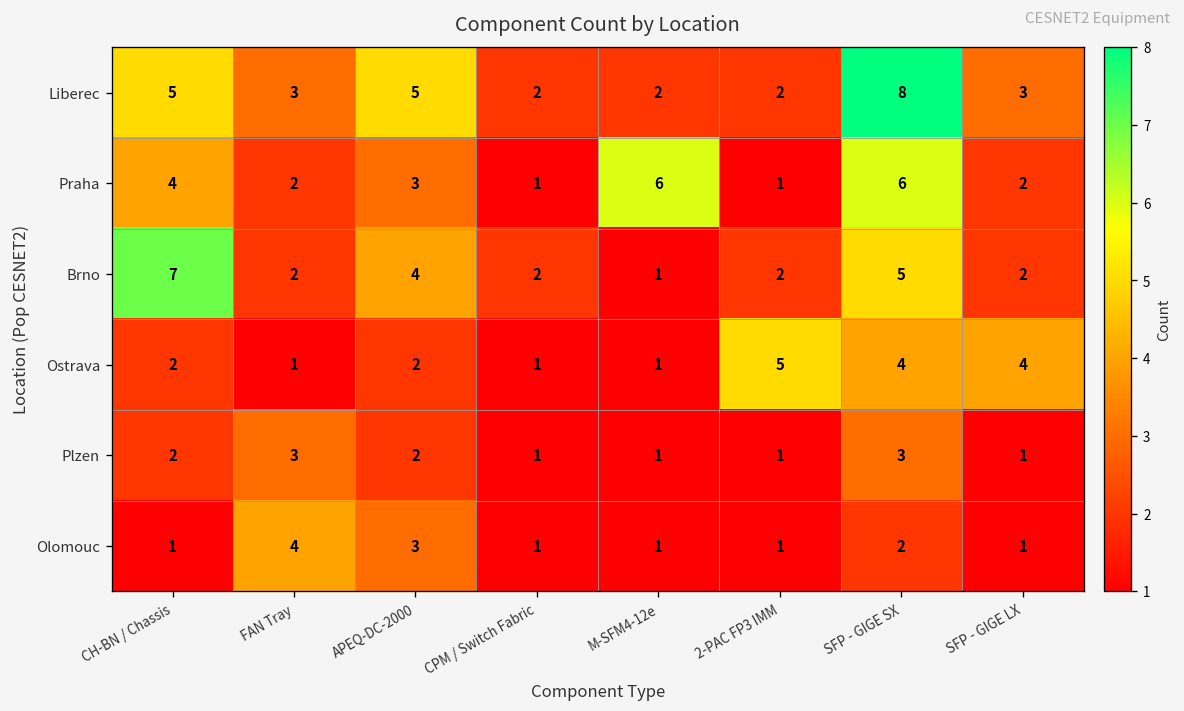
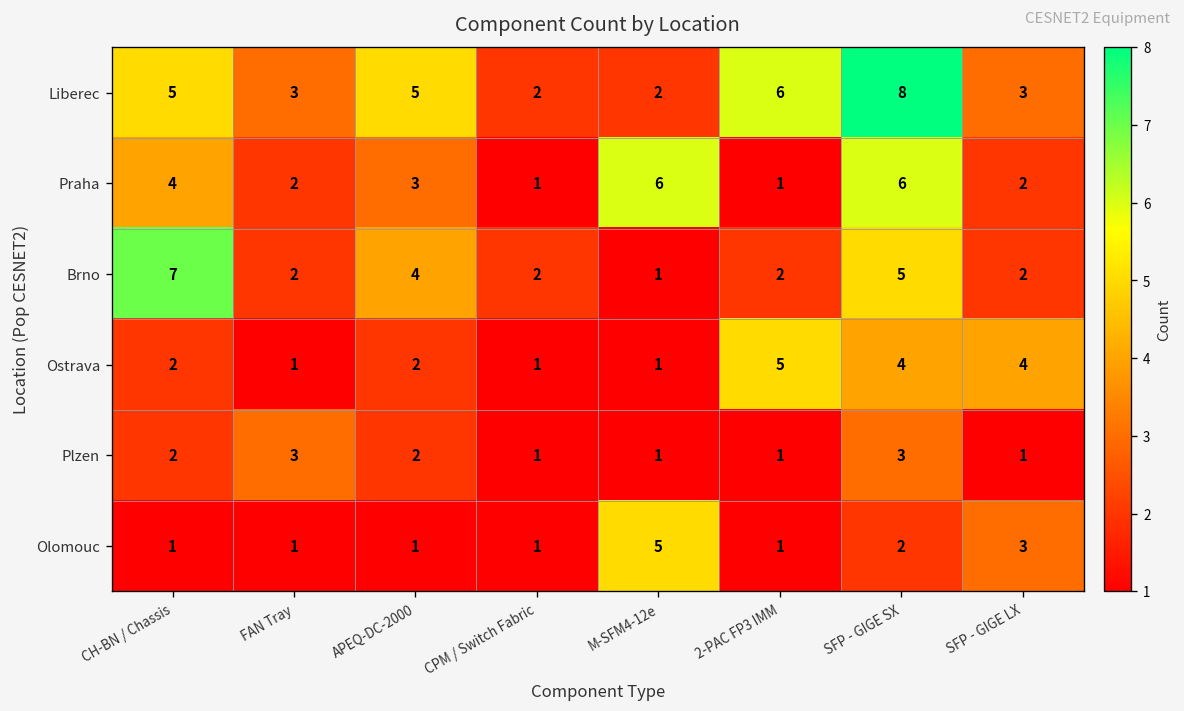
  {
    "Liberec": {
      "CH-BN / Chassis": 5,
      "FAN Tray": 3,
      "APEQ-DC-2000": 5,
      "CPM / Switch Fabric": 2,
      "M-SFM4-12e": 2,
-     "2-PAC FP3 IMM": 2,
+     "2-PAC FP3 IMM": 6,
      "SFP - GIGE SX": 8,
      "SFP - GIGE LX": 3
    },
    "Praha": {
      "CH-BN / Chassis": 4,
      "FAN Tray": 2,
      "APEQ-DC-2000": 3,
      "CPM / Switch Fabric": 1,
      "M-SFM4-12e": 6,
      "2-PAC FP3 IMM": 1,
      "SFP - GIGE SX": 6,
      "SFP - GIGE LX": 2
    },
    "Brno": {
      "CH-BN / Chassis": 7,
      "FAN Tray": 2,
      "APEQ-DC-2000": 4,
      "CPM / Switch Fabric": 2,
      "M-SFM4-12e": 1,
      "2-PAC FP3 IMM": 2,
      "SFP - GIGE SX": 5,
      "SFP - GIGE LX": 2
    },
    "Ostrava": {
      "CH-BN / Chassis": 2,
      "FAN Tray": 1,
      "APEQ-DC-2000": 2,
      "CPM / Switch Fabric": 1,
      "M-SFM4-12e": 1,
      "2-PAC FP3 IMM": 5,
      "SFP - GIGE SX": 4,
      "SFP - GIGE LX": 4
    },
    "Plzen": {
      "CH-BN / Chassis": 2,
      "FAN Tray": 3,
      "APEQ-DC-2000": 2,
      "CPM / Switch Fabric": 1,
      "M-SFM4-12e": 1,
      "2-PAC FP3 IMM": 1,
      "SFP - GIGE SX": 3,
      "SFP - GIGE LX": 1
    },
    "Olomouc": {
      "CH-BN / Chassis": 1,
-     "FAN Tray": 4,
-     "APEQ-DC-2000": 3,
+     "FAN Tray": 1,
+     "APEQ-DC-2000": 1,
      "CPM / Switch Fabric": 1,
-     "M-SFM4-12e": 1,
+     "M-SFM4-12e": 5,
      "2-PAC FP3 IMM": 1,
      "SFP - GIGE SX": 2,
-     "SFP - GIGE LX": 1
+     "SFP - GIGE LX": 3
    }
  }
